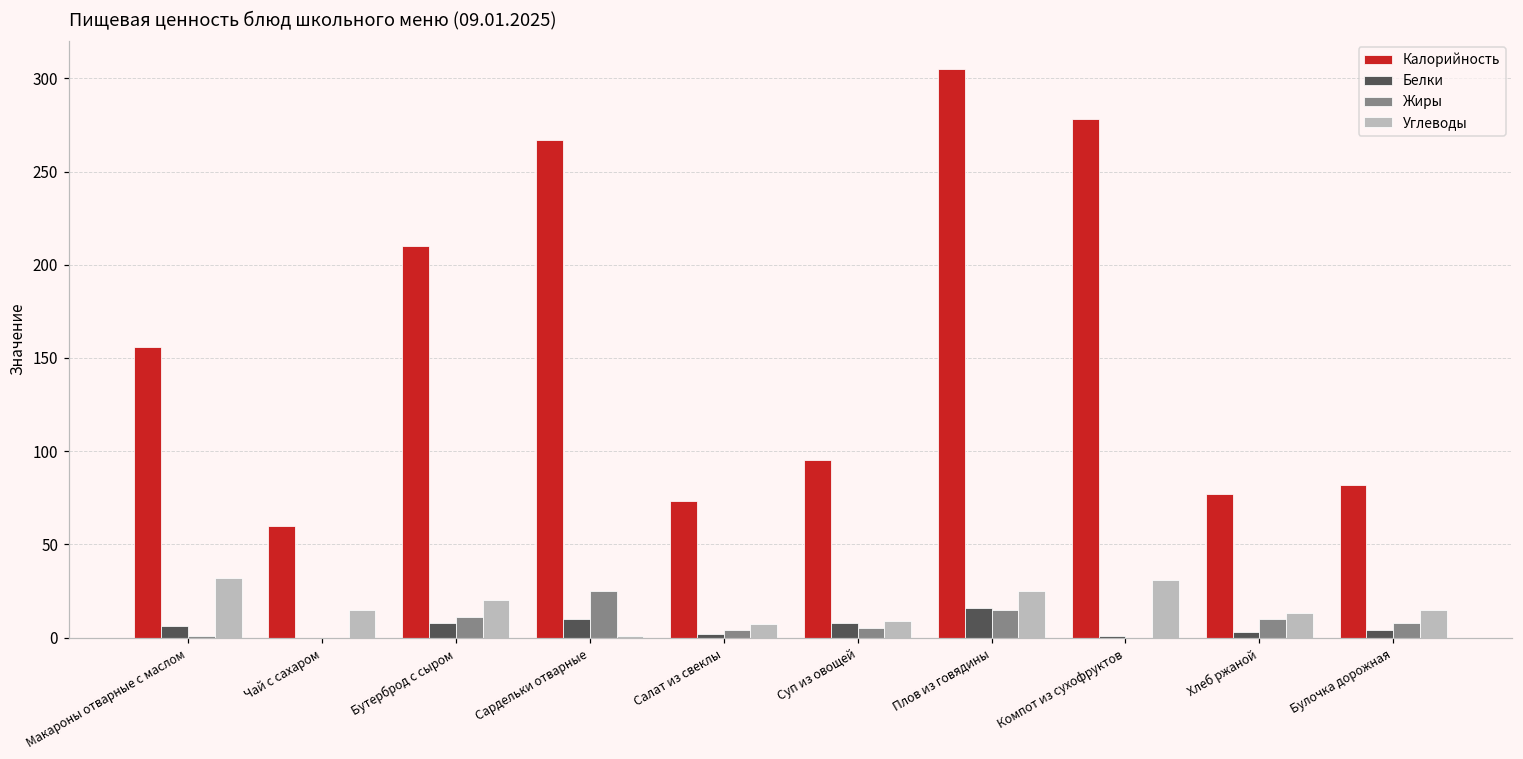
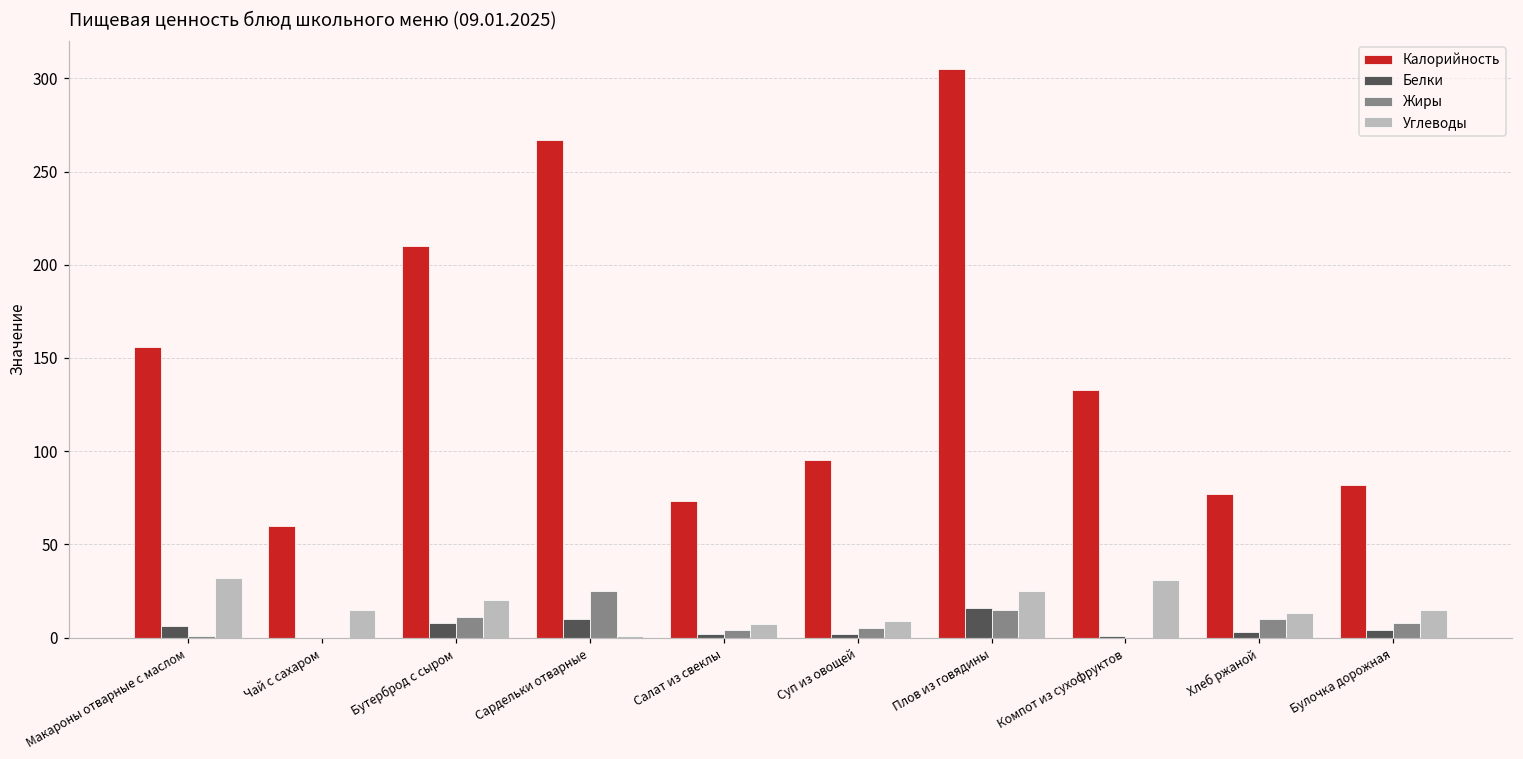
  {
    "Калорийность": {
      "Макароны отварные с маслом": 156,
      "Чай с сахаром": 60,
      "Бутерброд с сыром": 210,
      "Сардельки отварные": 267,
      "Салат из свеклы": 73,
      "Суп из овощей": 95,
      "Плов из говядины": 305,
-     "Компот из сухофруктов": 278,
+     "Компот из сухофруктов": 133,
      "Хлеб ржаной": 77,
      "Булочка дорожная": 82
    },
    "Белки": {
      "Макароны отварные с маслом": 6,
      "Чай с сахаром": 0,
      "Бутерброд с сыром": 8,
      "Сардельки отварные": 10,
      "Салат из свеклы": 2,
-     "Суп из овощей": 8,
+     "Суп из овощей": 2,
      "Плов из говядины": 16,
      "Хлеб ржаной": 3,
      "Булочка дорожная": 4
    },
    "Жиры": {
      "Чай с сахаром": 0,
      "Бутерброд с сыром": 11,
      "Сардельки отварные": 25,
      "Салат из свеклы": 4,
      "Суп из овощей": 5,
      "Плов из говядины": 15,
      "Компот из сухофруктов": 0,
      "Хлеб ржаной": 10,
      "Булочка дорожная": 8
    },
    "Углеводы": {
      "Макароны отварные с маслом": 32,
      "Чай с сахаром": 15,
      "Бутерброд с сыром": 20,
      "Салат из свеклы": 7,
      "Суп из овощей": 9,
      "Плов из говядины": 25,
      "Компот из сухофруктов": 31,
      "Хлеб ржаной": 13,
      "Булочка дорожная": 15
    }
  }
